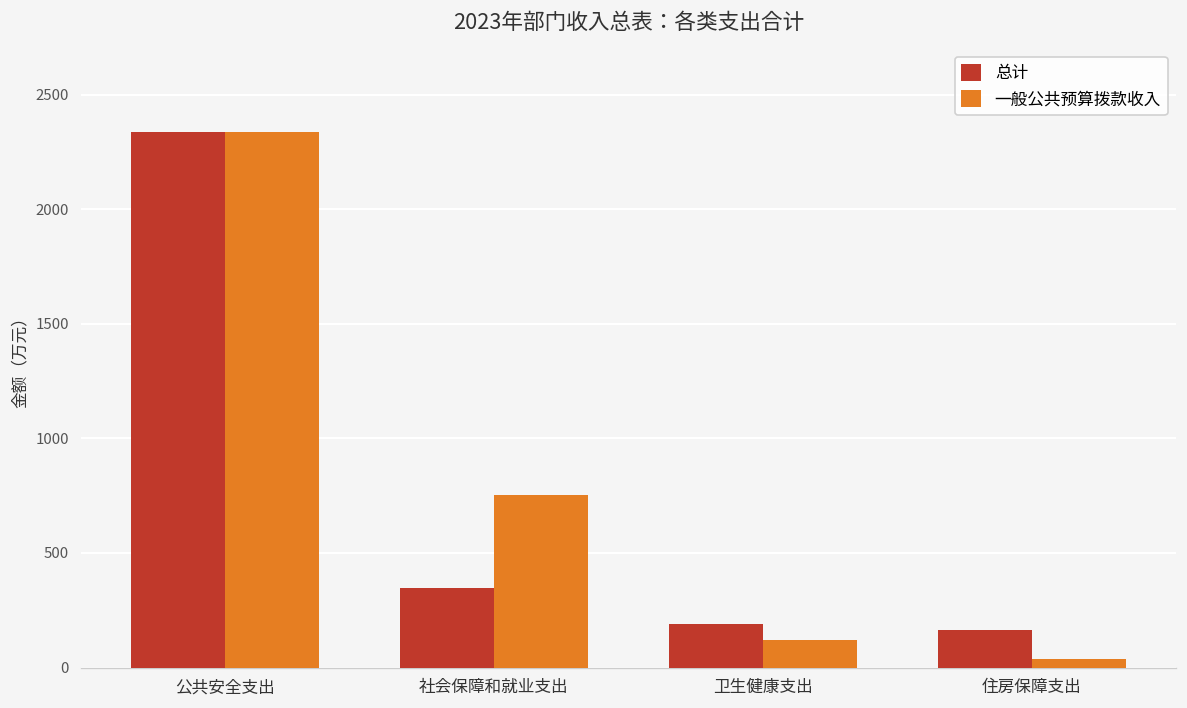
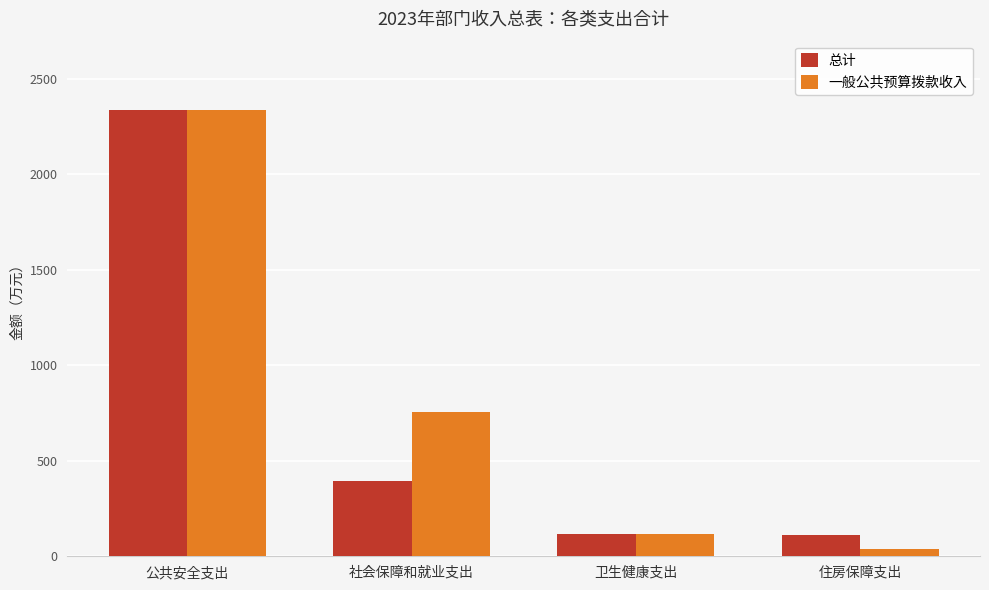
  {
    "总计": {
      "公共安全支出": 2340,
-     "社会保障和就业支出": 350,
-     "卫生健康支出": 190,
-     "住房保障支出": 160
+     "社会保障和就业支出": 390,
+     "卫生健康支出": 120,
+     "住房保障支出": 110
    },
    "一般公共预算拨款收入": {
      "公共安全支出": 2340,
      "社会保障和就业支出": 750,
      "卫生健康支出": 120,
      "住房保障支出": 40
    }
  }
